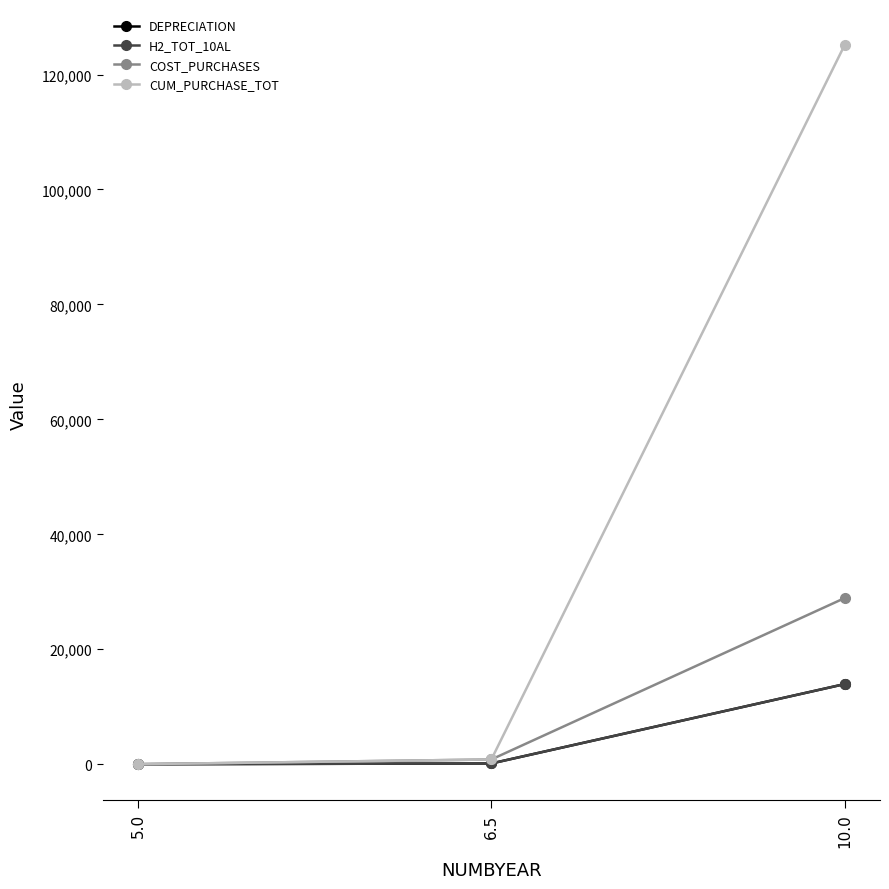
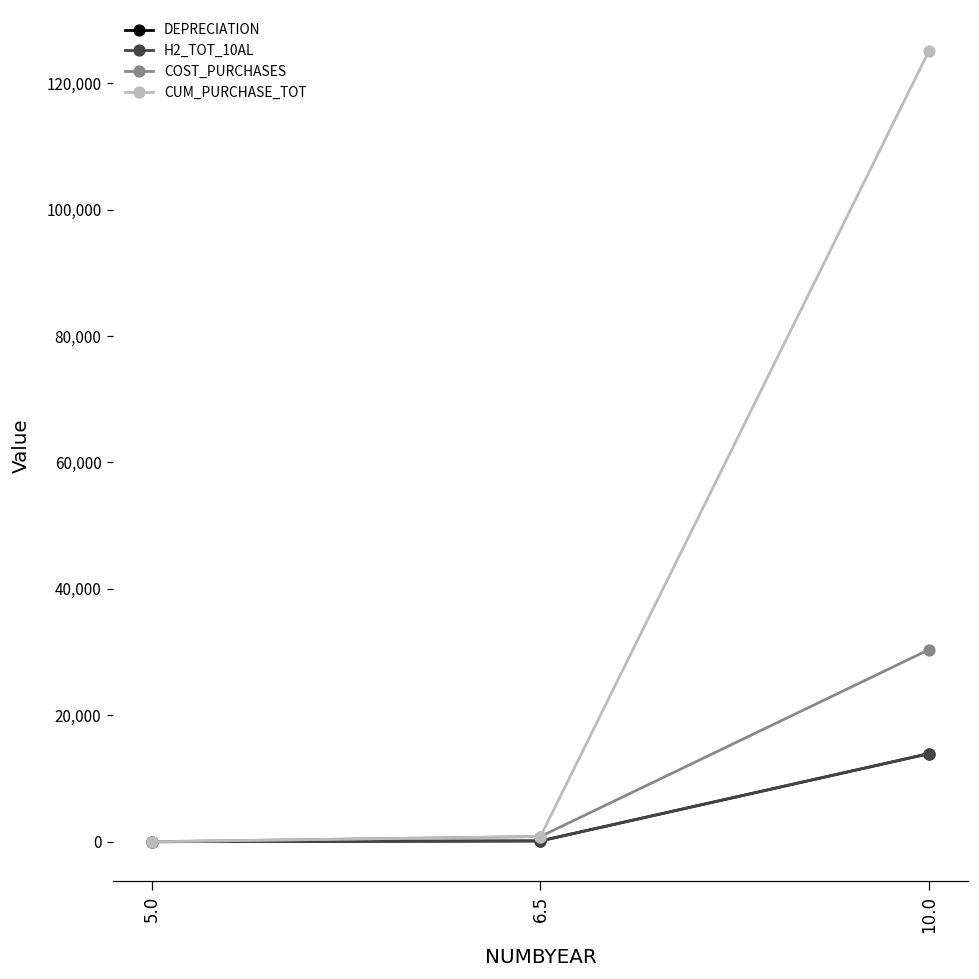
  {
    "H2_TOT_10AL": {
      "6.5": "0",
      "10.0": "14,000"
    },
    "COST_PURCHASES": {
-     "10.0": "29,000"
+     "10.0": "30,000"
    },
    "CUM_PURCHASE_TOT": {
      "10.0": "125,000"
    }
  }
